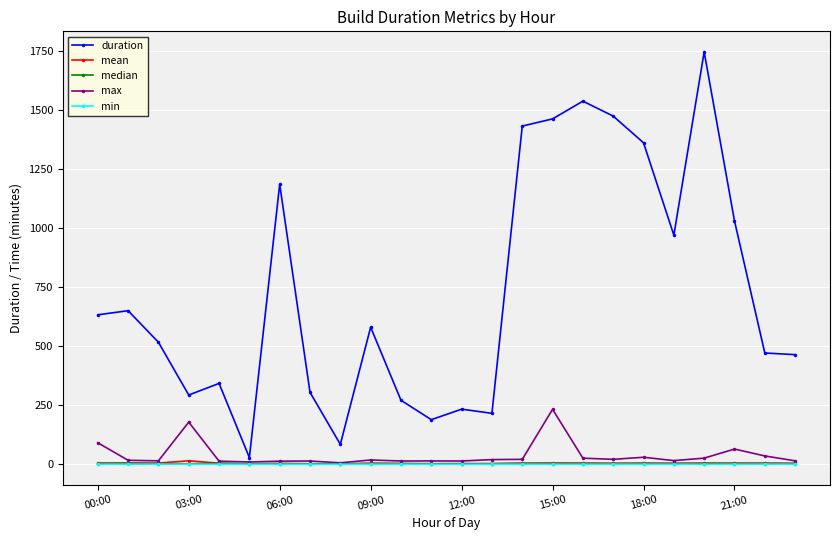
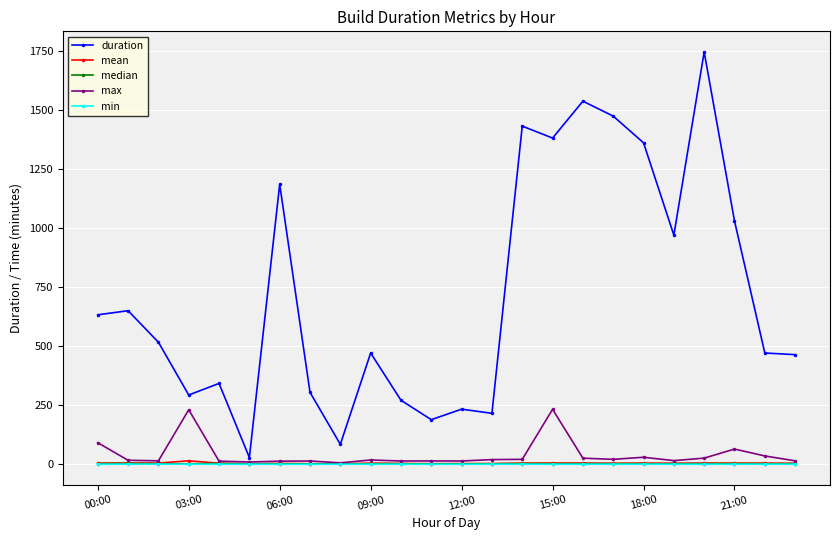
  {
    "duration": {
      "00:00": 630,
      "03:00": 290,
      "06:00": 1180,
-     "09:00": 580,
+     "09:00": 470,
      "12:00": 230,
-     "15:00": 1460,
+     "15:00": 1380,
      "18:00": 1360,
      "21:00": 1030
    },
    "mean": {
      "03:00": 10
    },
    "max": {
      "00:00": 90,
-     "03:00": 180,
+     "03:00": 230,
      "09:00": 20,
      "12:00": 10,
      "15:00": 230,
      "18:00": 30,
      "21:00": 60
    }
  }
